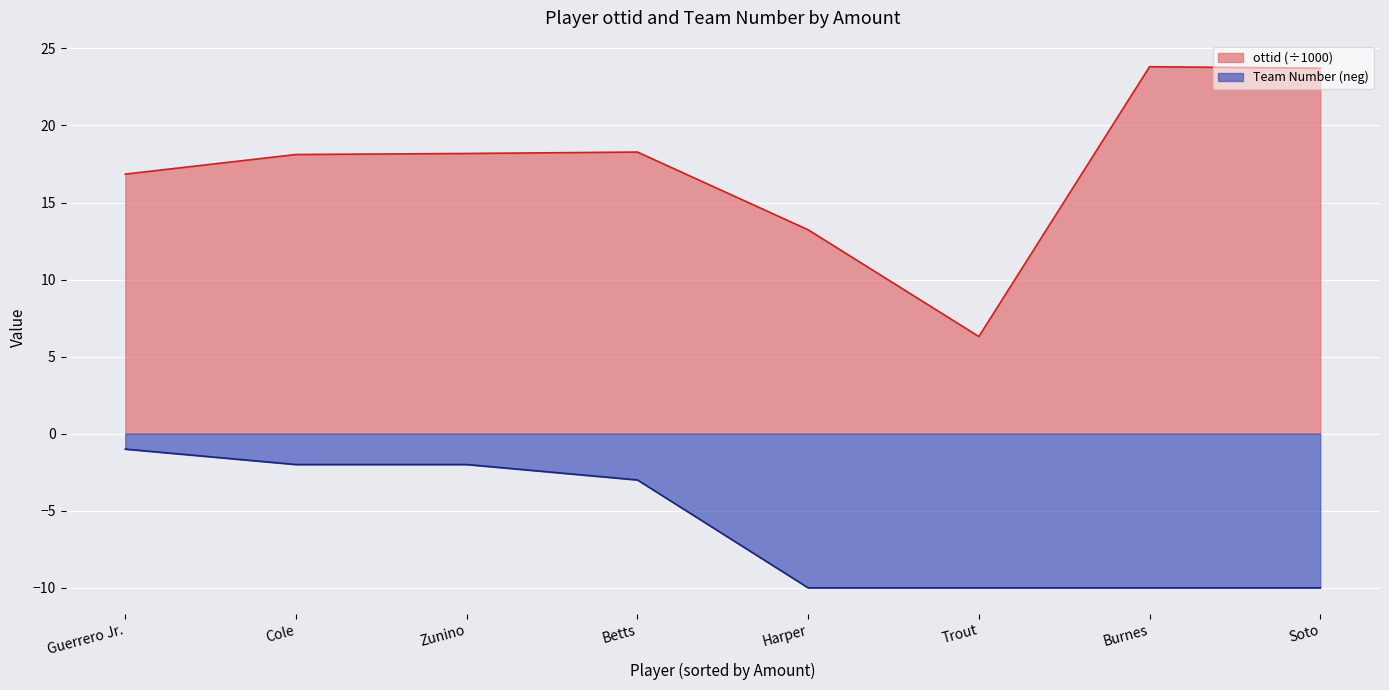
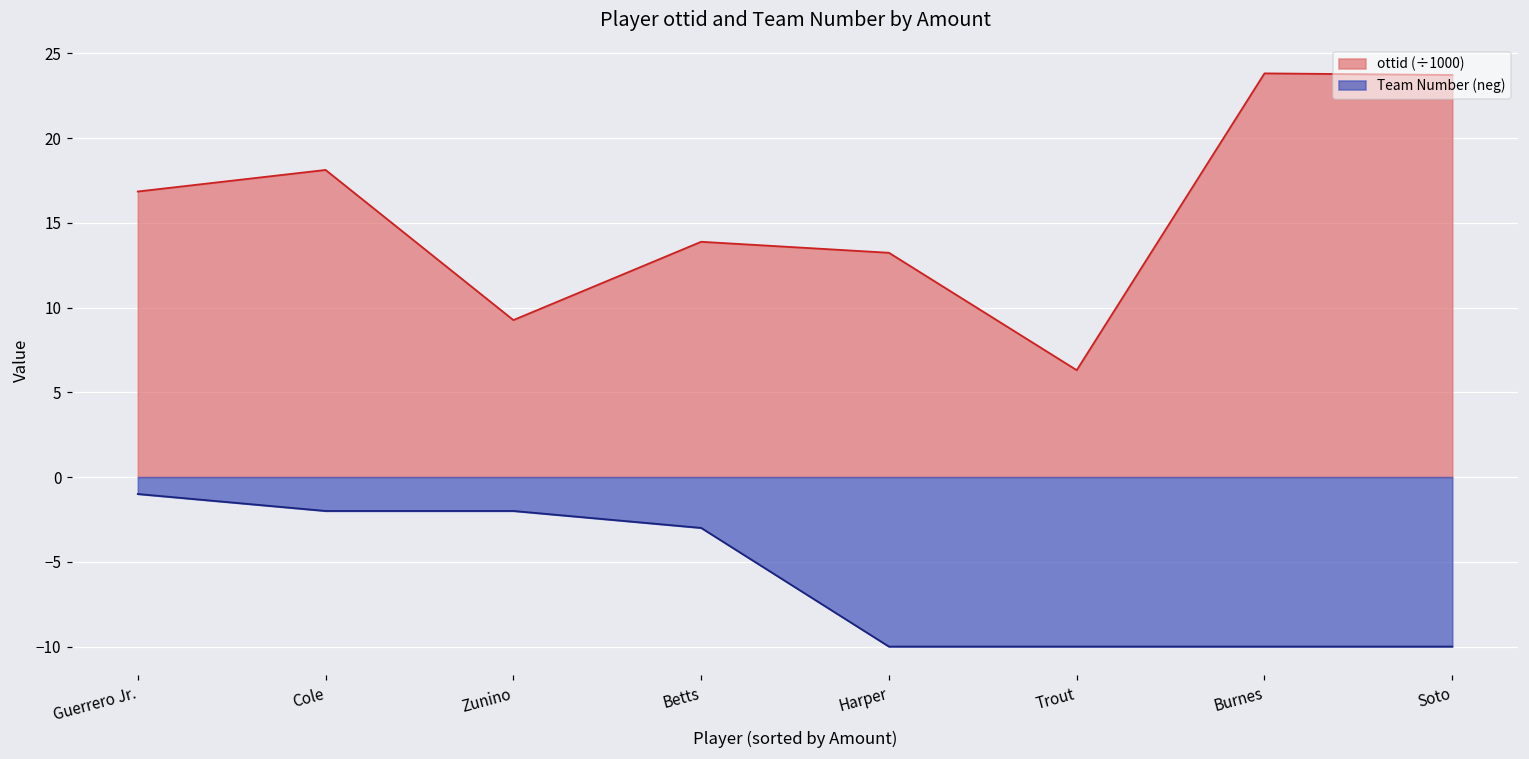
  {
    "ottid (÷1000)": {
      "Guerrero Jr.": 16.8,
      "Cole": 18.1,
-     "Zunino": 18.2,
-     "Betts": 18.3,
+     "Zunino": 9.3,
+     "Betts": 13.9,
      "Harper": 13.2,
      "Trout": 6.3,
      "Burnes": 23.8
    }
  }
